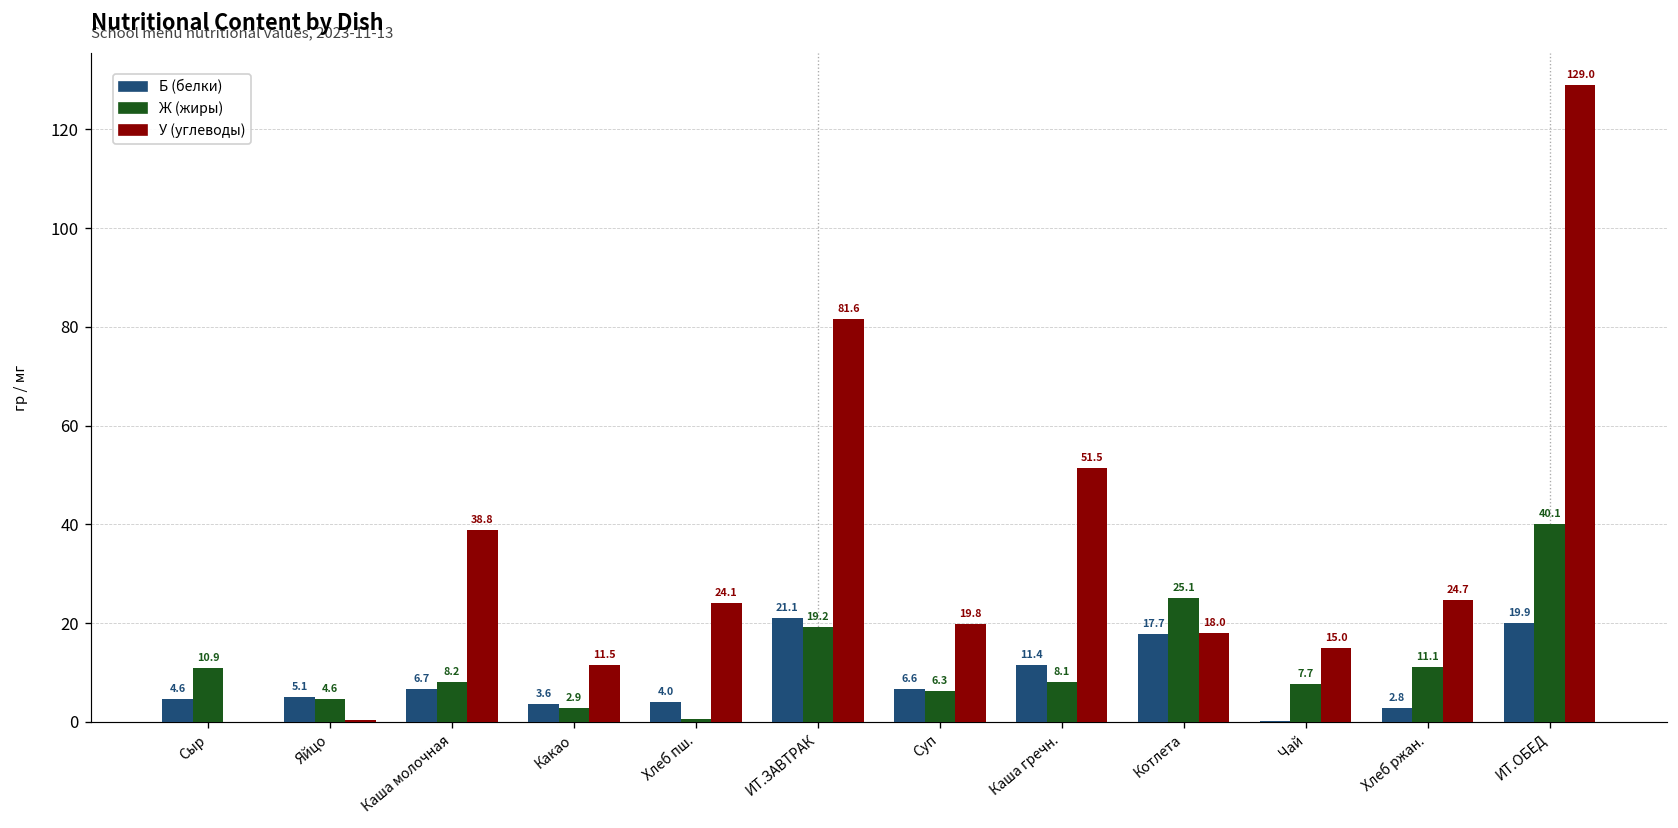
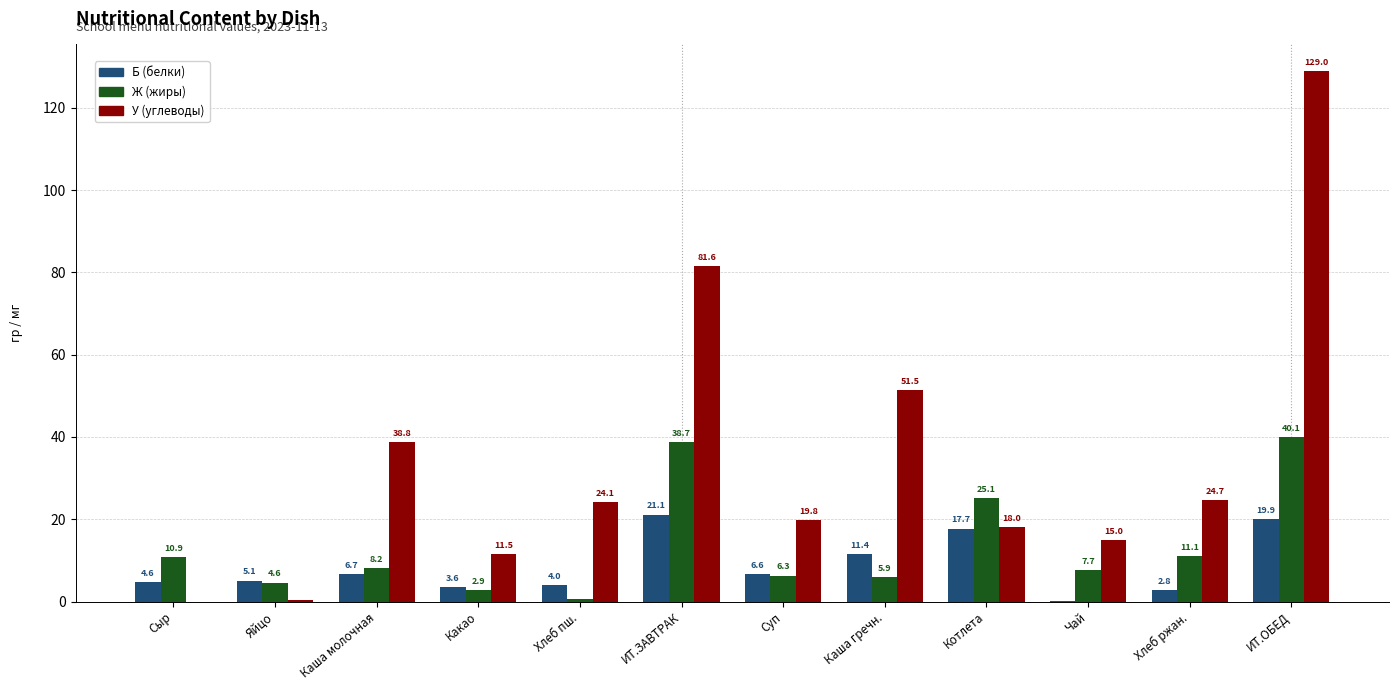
  {
    "Б (белки)": {
      "Сыр": 4.6,
      "Яйцо": 5.1,
      "Каша молочная": 6.7,
      "Какао": 3.6,
      "Хлеб пш.": 4.0,
      "ИТ.ЗАВТРАК": 21.1,
      "Суп": 6.6,
      "Каша гречн.": 11.4,
      "Котлета": 17.7,
      "Хлеб ржан.": 2.8,
      "ИТ.ОБЕД": 19.9
    },
    "Ж (жиры)": {
      "Сыр": 10.9,
      "Яйцо": 4.6,
      "Каша молочная": 8.2,
      "Какао": 2.9,
-     "ИТ.ЗАВТРАК": 19.2,
+     "ИТ.ЗАВТРАК": 38.7,
      "Суп": 6.3,
-     "Каша гречн.": 8.1,
+     "Каша гречн.": 5.9,
      "Котлета": 25.1,
      "Чай": 7.7,
      "Хлеб ржан.": 11.1,
      "ИТ.ОБЕД": 40.1
    },
    "У (углеводы)": {
      "Каша молочная": 38.8,
      "Какао": 11.5,
      "Хлеб пш.": 24.1,
      "ИТ.ЗАВТРАК": 81.6,
      "Суп": 19.8,
      "Каша гречн.": 51.5,
      "Котлета": 18.0,
      "Чай": 15.0,
      "Хлеб ржан.": 24.7,
      "ИТ.ОБЕД": 129.0
    }
  }
